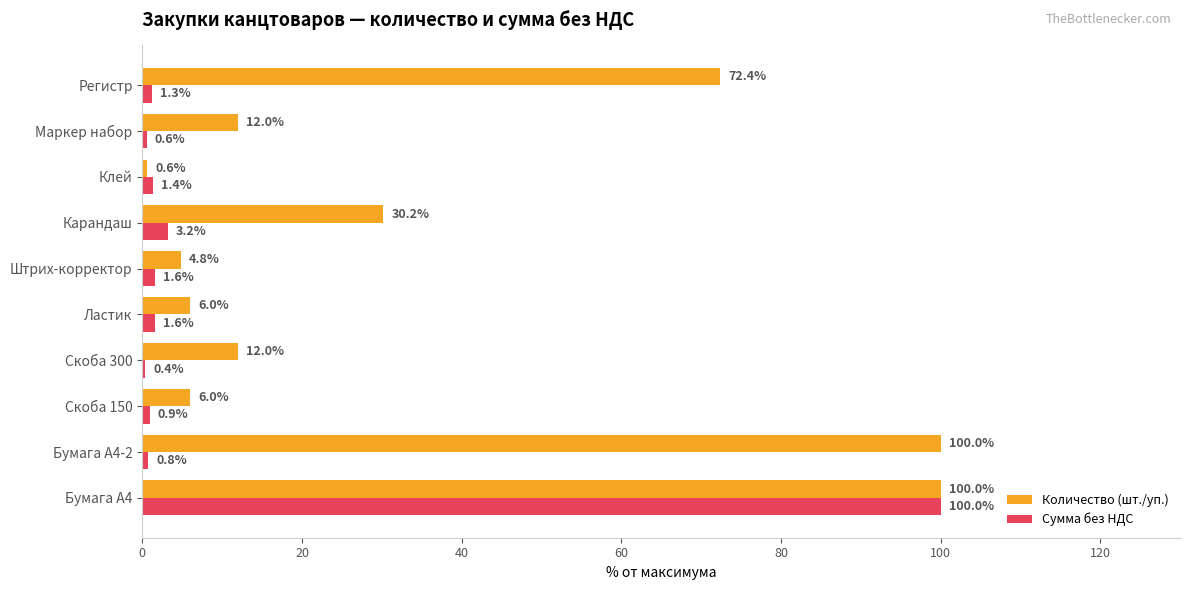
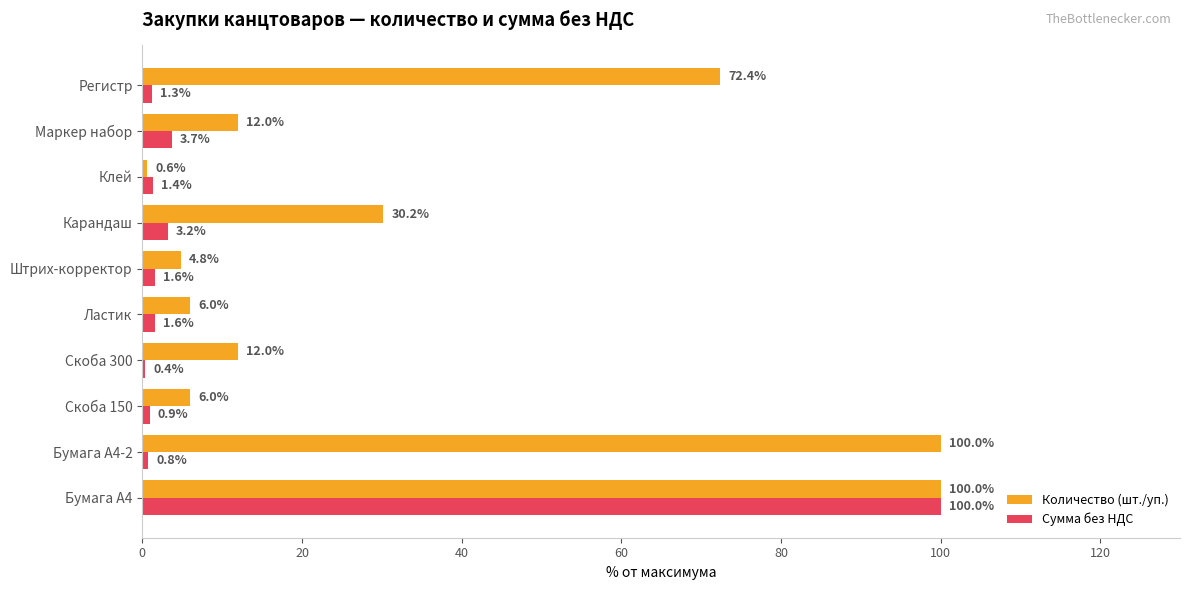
  {
    "Количество (шт./уп.)": {
      "Регистр": "72.4%",
      "Маркер набор": "12.0%",
      "Клей": "0.6%",
      "Карандаш": "30.2%",
      "Штрих-корректор": "4.8%",
      "Ластик": "6.0%",
      "Скоба 300": "12.0%",
      "Скоба 150": "6.0%",
      "Бумага А4-2": "100.0%",
      "Бумага А4": "100.0%"
    },
    "Сумма без НДС": {
      "Регистр": "1.3%",
-     "Маркер набор": "0.6%",
+     "Маркер набор": "3.7%",
      "Клей": "1.4%",
      "Карандаш": "3.2%",
      "Штрих-корректор": "1.6%",
      "Ластик": "1.6%",
      "Скоба 300": "0.4%",
      "Скоба 150": "0.9%",
      "Бумага А4-2": "0.8%",
      "Бумага А4": "100.0%"
    }
  }
